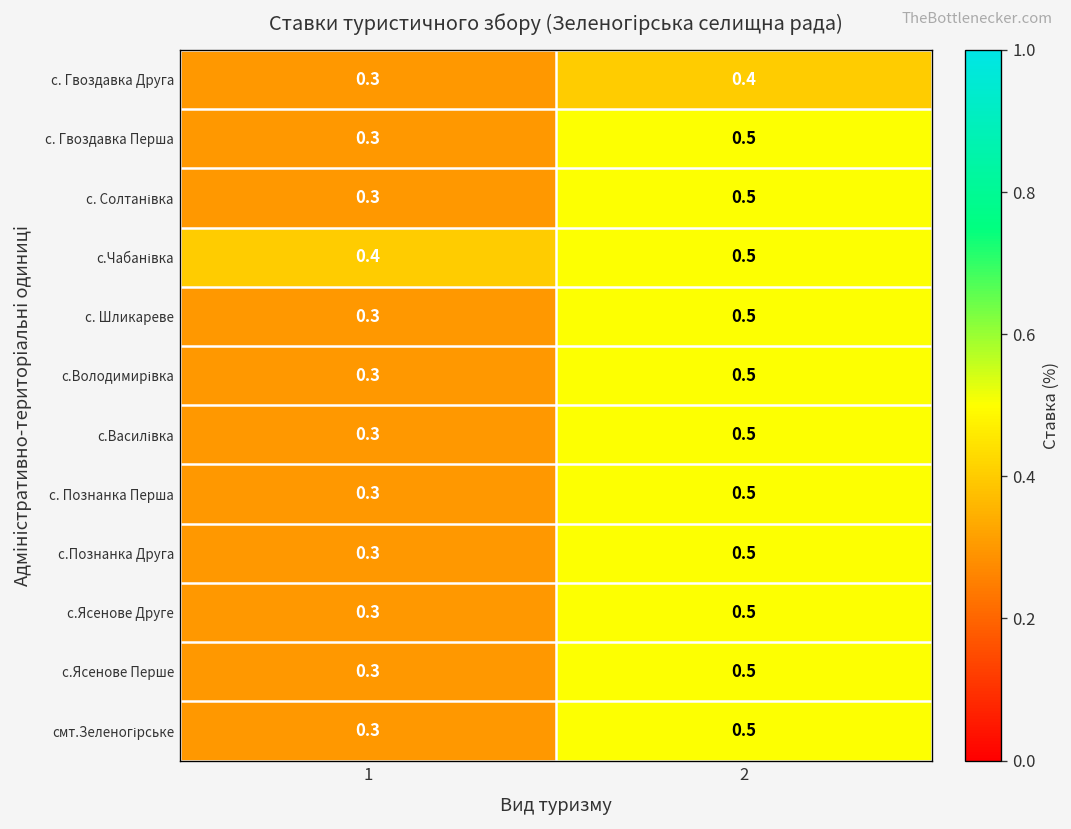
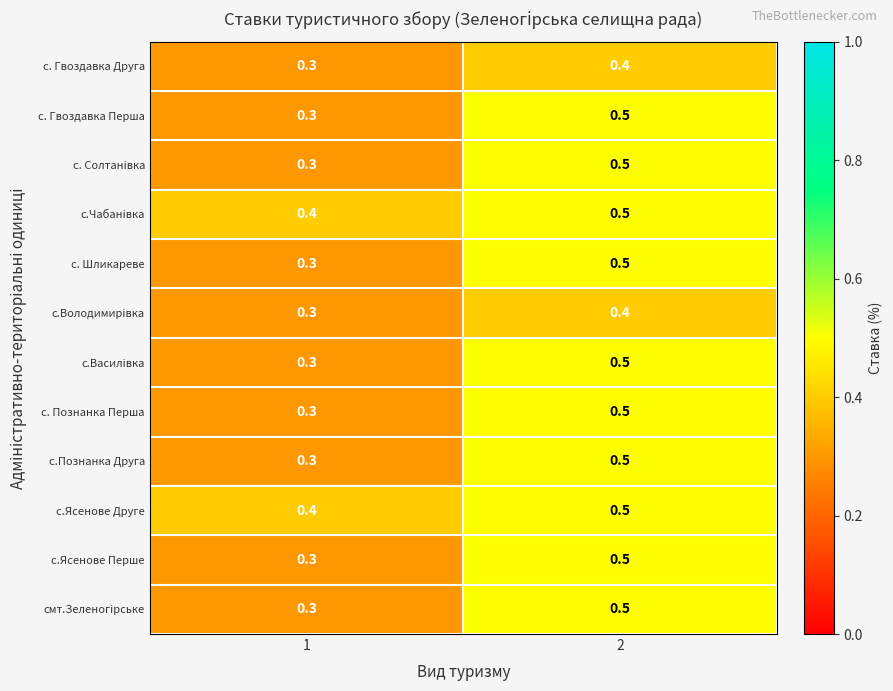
  {
    "с. Гвоздавка Друга": {
      "1": 0.3,
      "2": 0.4
    },
    "с. Гвоздавка Перша": {
      "1": 0.3,
      "2": 0.5
    },
    "с. Солтанівка": {
      "1": 0.3,
      "2": 0.5
    },
    "с.Чабанівка": {
      "1": 0.4,
      "2": 0.5
    },
    "с. Шликареве": {
      "1": 0.3,
      "2": 0.5
    },
    "с.Володимирівка": {
      "1": 0.3,
-     "2": 0.5
+     "2": 0.4
    },
    "с.Василівка": {
      "1": 0.3,
      "2": 0.5
    },
    "с. Познанка Перша": {
      "1": 0.3,
      "2": 0.5
    },
    "с.Познанка Друга": {
      "1": 0.3,
      "2": 0.5
    },
    "с.Ясенове Друге": {
-     "1": 0.3,
+     "1": 0.4,
      "2": 0.5
    },
    "с.Ясенове Перше": {
      "1": 0.3,
      "2": 0.5
    },
    "смт.Зеленогірське": {
      "1": 0.3,
      "2": 0.5
    }
  }
